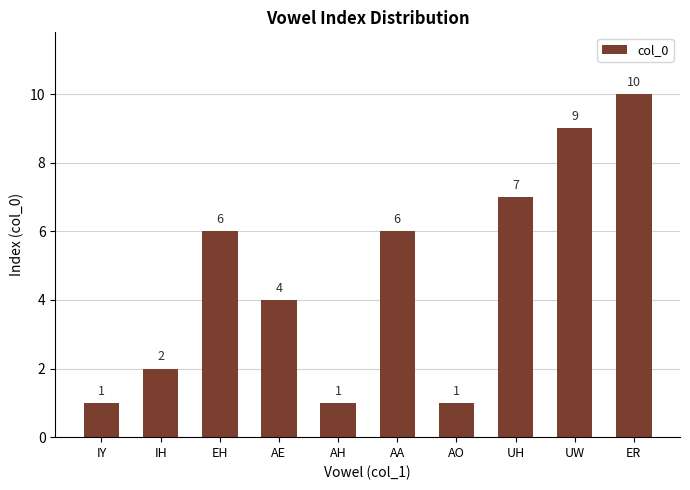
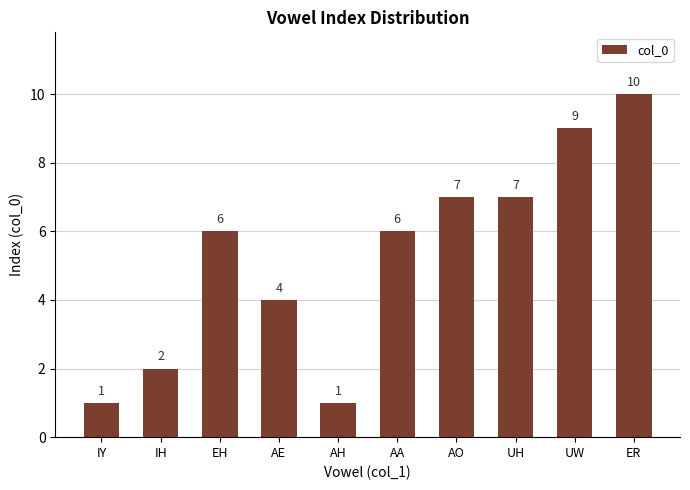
  {
    "IY": 1,
    "IH": 2,
    "EH": 6,
    "AE": 4,
    "AH": 1,
    "AA": 6,
-   "AO": 1,
+   "AO": 7,
    "UH": 7,
    "UW": 9,
    "ER": 10
  }
